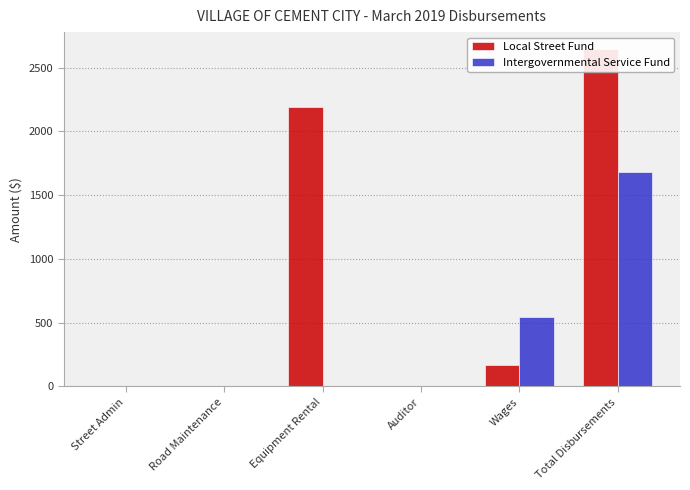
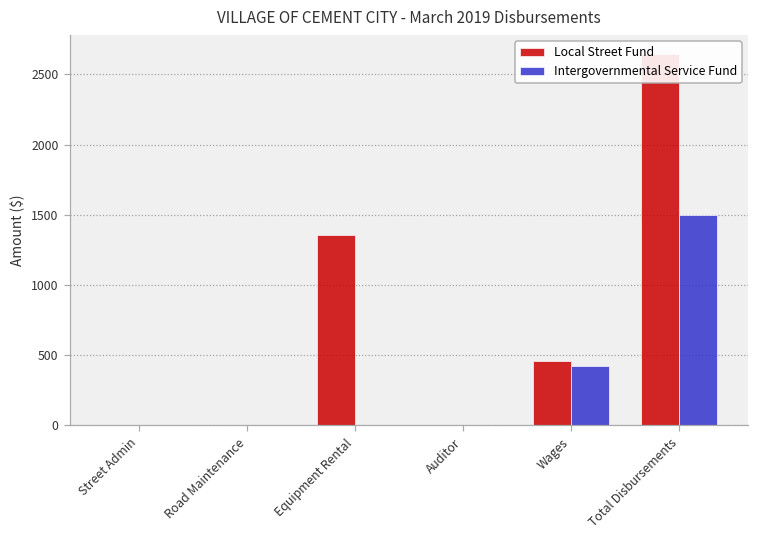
  {
    "Local Street Fund": {
      "Street Admin": 0,
      "Road Maintenance": 0,
-     "Equipment Rental": 2190,
+     "Equipment Rental": 1360,
      "Auditor": 0,
-     "Wages": 170
+     "Wages": 460
    },
    "Intergovernmental Service Fund": {
      "Street Admin": 0,
      "Road Maintenance": 0,
      "Equipment Rental": 0,
      "Auditor": 0,
-     "Wages": 550,
-     "Total Disbursements": 1680
+     "Wages": 420,
+     "Total Disbursements": 1500
    }
  }
